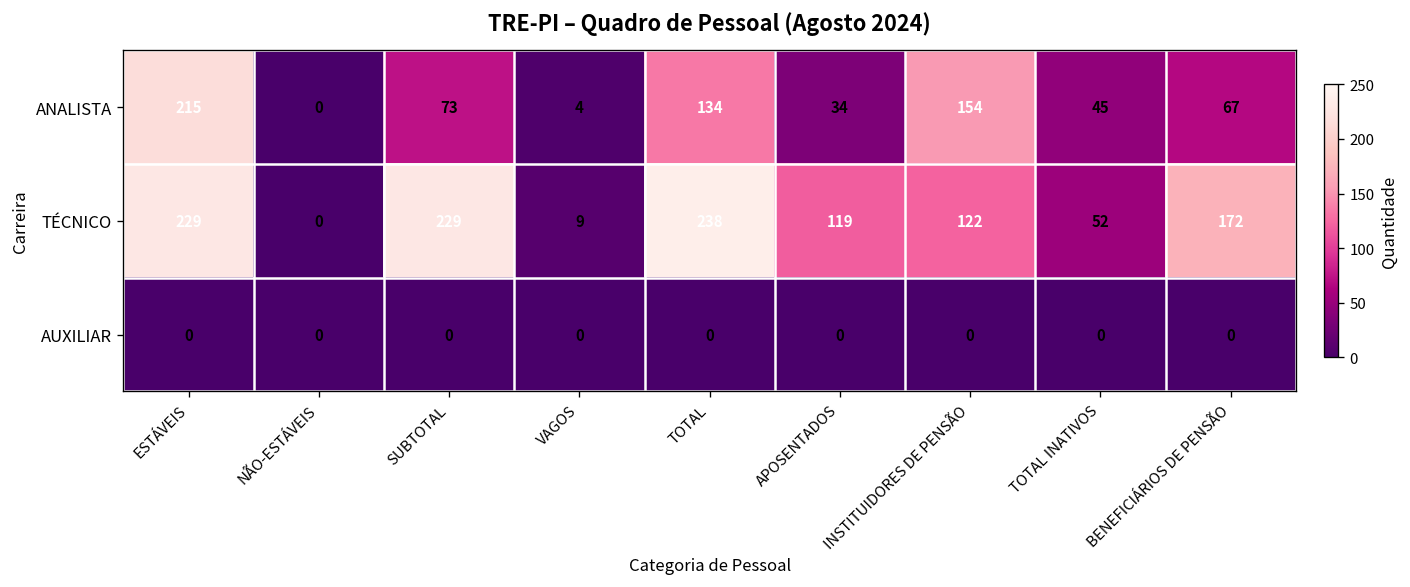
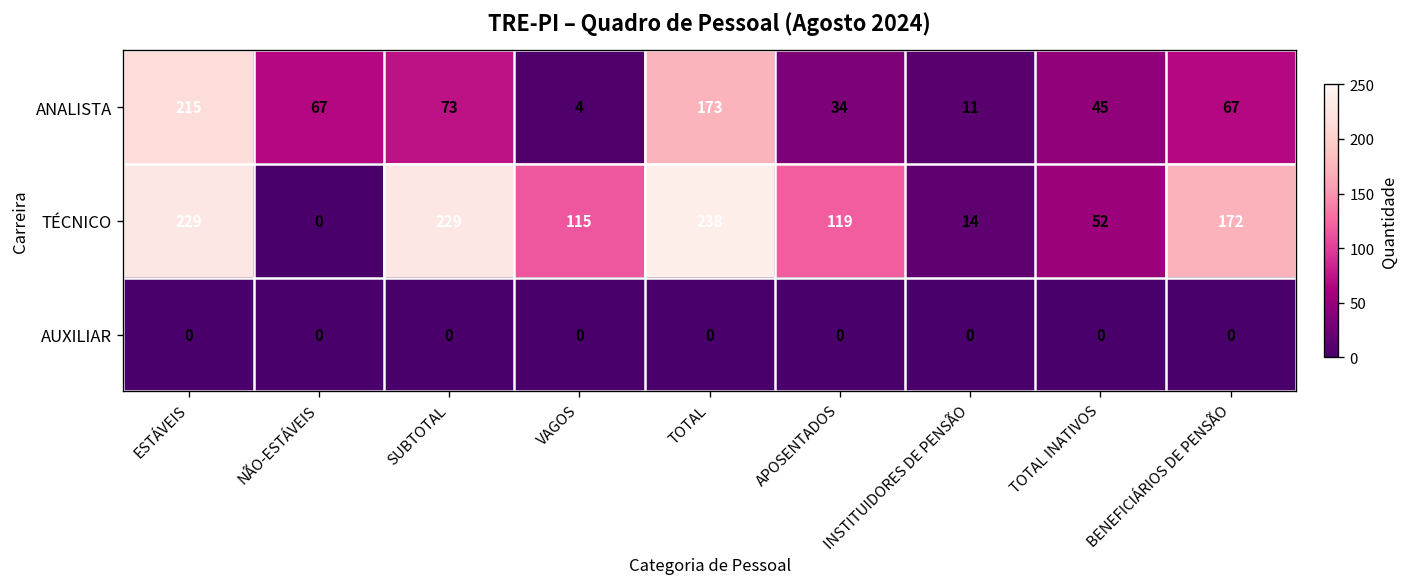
  {
    "ANALISTA": {
-     "NÃO-ESTÁVEIS": 0,
+     "NÃO-ESTÁVEIS": 67,
      "SUBTOTAL": 73,
      "VAGOS": 4,
-     "TOTAL": 134,
+     "TOTAL": 173,
      "APOSENTADOS": 34,
-     "INSTITUIDORES DE PENSÃO": 154,
+     "INSTITUIDORES DE PENSÃO": 11,
      "TOTAL INATIVOS": 45,
      "BENEFICIÁRIOS DE PENSÃO": 67
    },
    "TÉCNICO": {
      "NÃO-ESTÁVEIS": 0,
-     "VAGOS": 9,
+     "VAGOS": 115,
      "APOSENTADOS": 119,
-     "INSTITUIDORES DE PENSÃO": 122,
+     "INSTITUIDORES DE PENSÃO": 14,
      "TOTAL INATIVOS": 52,
      "BENEFICIÁRIOS DE PENSÃO": 172
    },
    "AUXILIAR": {
      "ESTÁVEIS": 0,
      "NÃO-ESTÁVEIS": 0,
      "SUBTOTAL": 0,
      "VAGOS": 0,
      "TOTAL": 0,
      "APOSENTADOS": 0,
      "INSTITUIDORES DE PENSÃO": 0,
      "TOTAL INATIVOS": 0,
      "BENEFICIÁRIOS DE PENSÃO": 0
    }
  }
